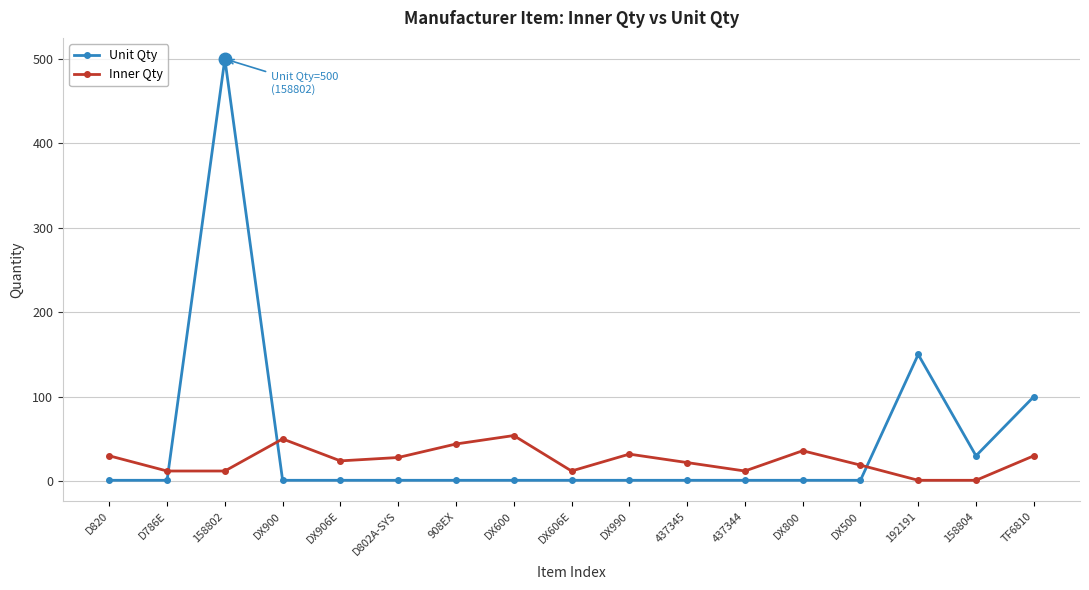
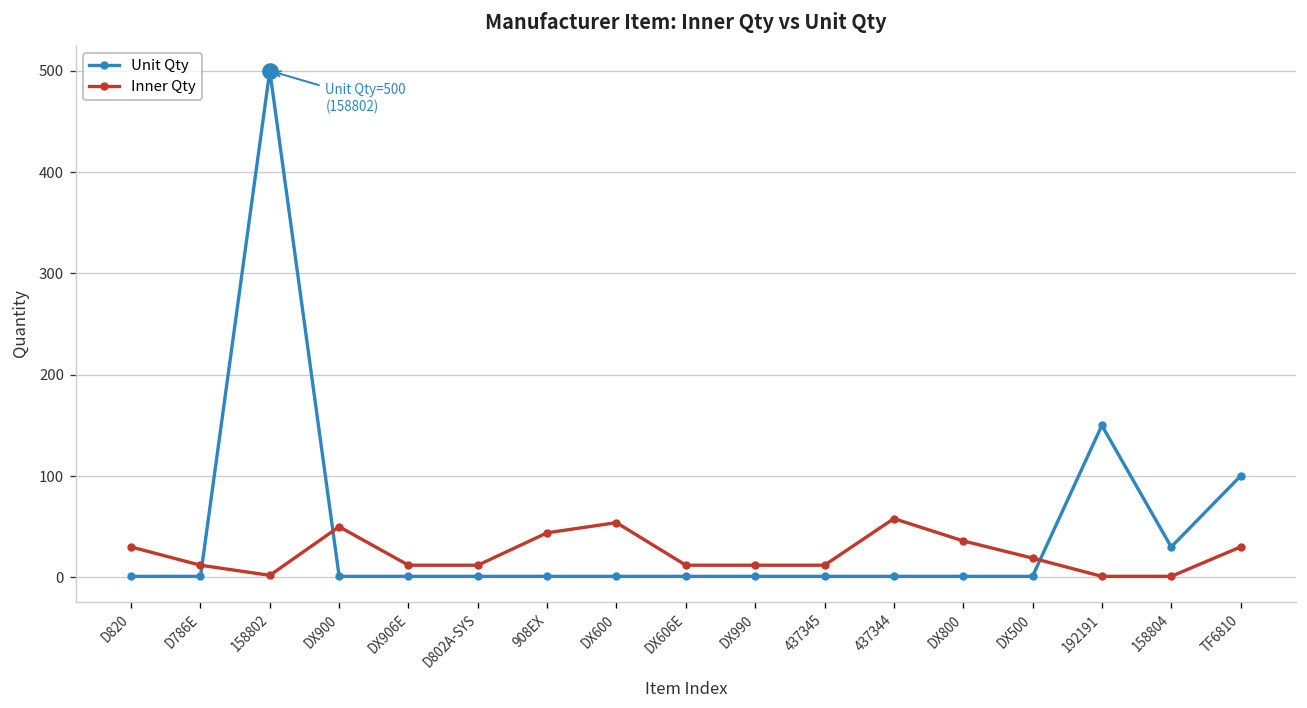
  {
    "Inner Qty": {
      "D820": 30,
      "D786E": 10,
-     "158802": 10,
+     "158802": 0,
      "DX900": 50,
-     "DX906E": 20,
-     "D802A-SYS": 30,
+     "DX906E": 10,
+     "D802A-SYS": 10,
      "908EX": 40,
      "DX600": 50,
      "DX606E": 10,
-     "DX990": 30,
-     "437345": 20,
-     "437344": 10,
+     "DX990": 10,
+     "437345": 10,
+     "437344": 60,
      "DX800": 40,
      "DX500": 20,
      "192191": 0,
      "158804": 0,
      "TF6810": 30
    }
  }
